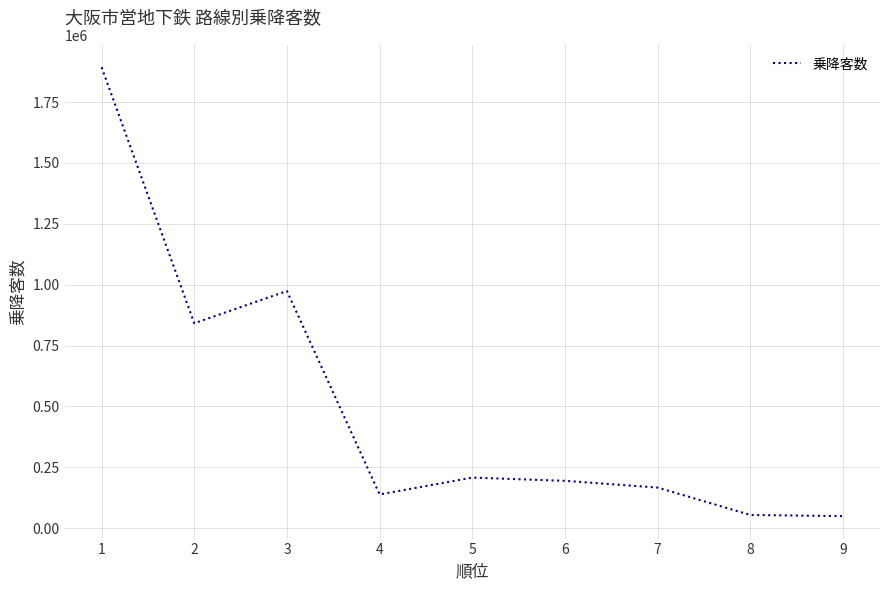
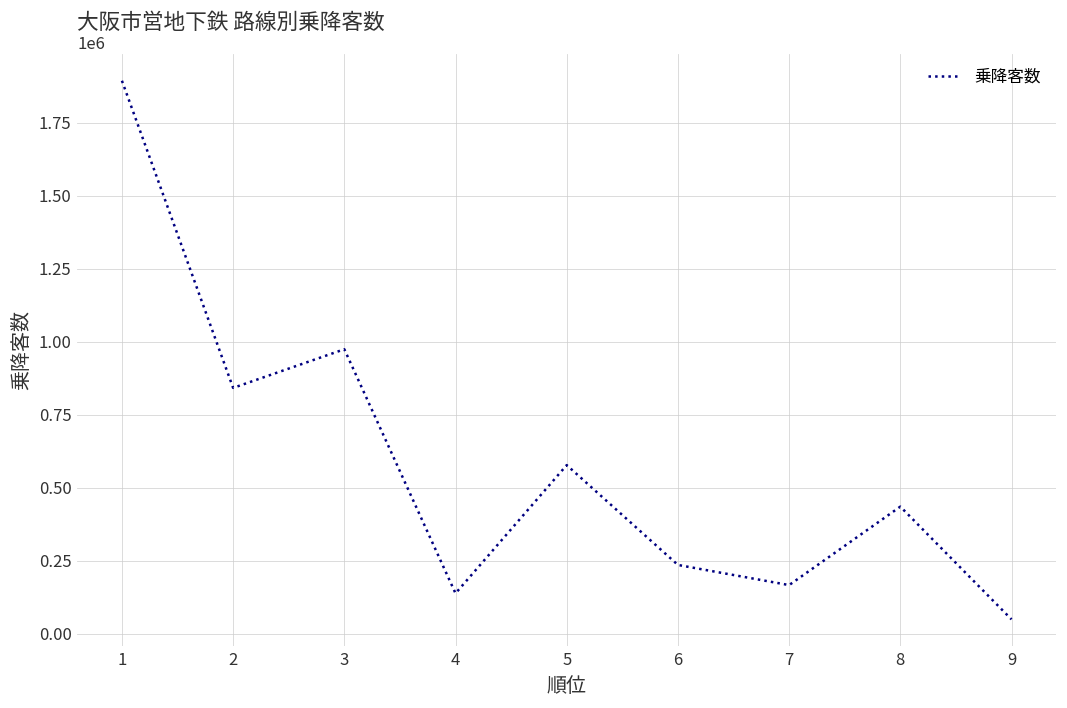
  {
    "1": 1890000,
    "2": 840000,
    "3": 970000,
    "4": 140000,
-   "5": 210000,
-   "6": 190000,
+   "5": 580000,
+   "6": 240000,
    "7": 170000,
-   "8": 50000,
+   "8": 440000,
    "9": 50000
  }
